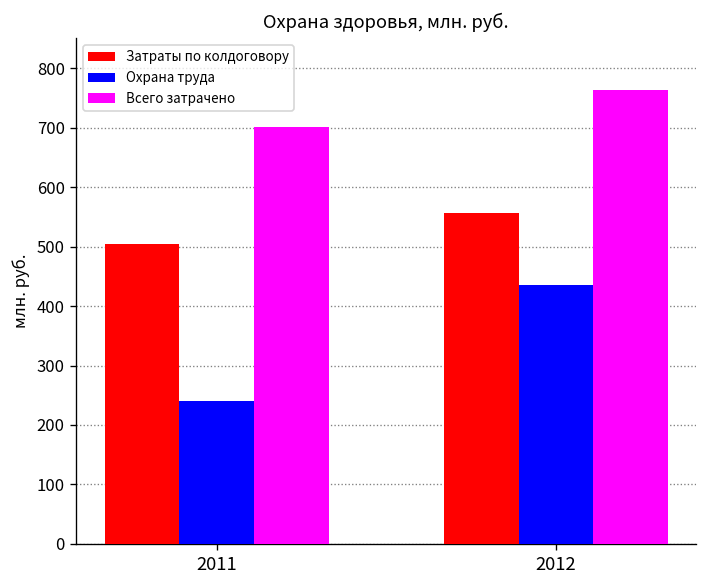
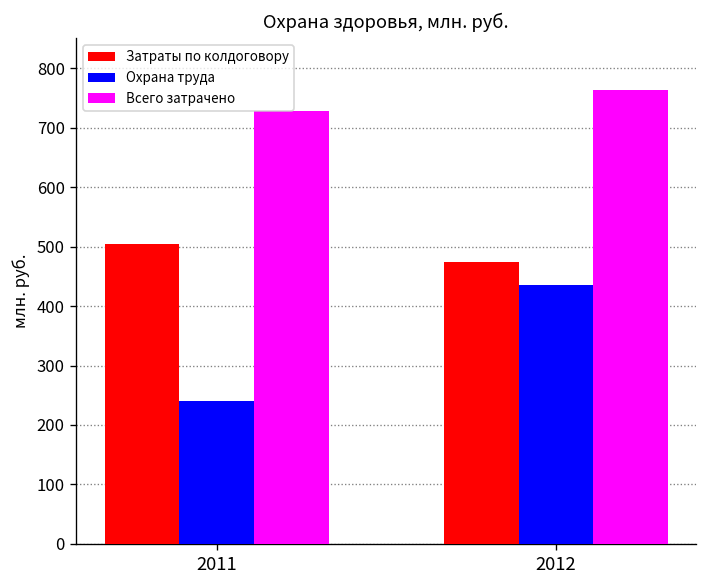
  {
    "Затраты по колдоговору": {
      "2011": 500,
-     "2012": 560
+     "2012": 470
    },
    "Охрана труда": {
      "2011": 240,
      "2012": 440
    },
    "Всего затрачено": {
-     "2011": 700,
+     "2011": 730,
      "2012": 760
    }
  }
